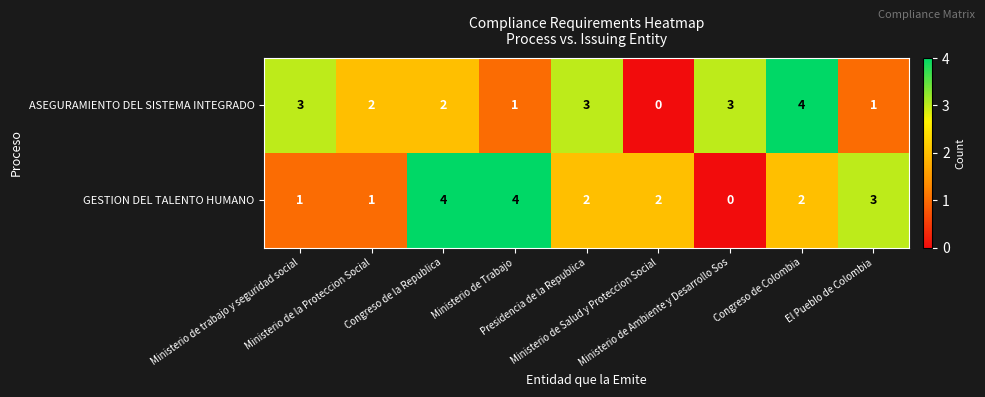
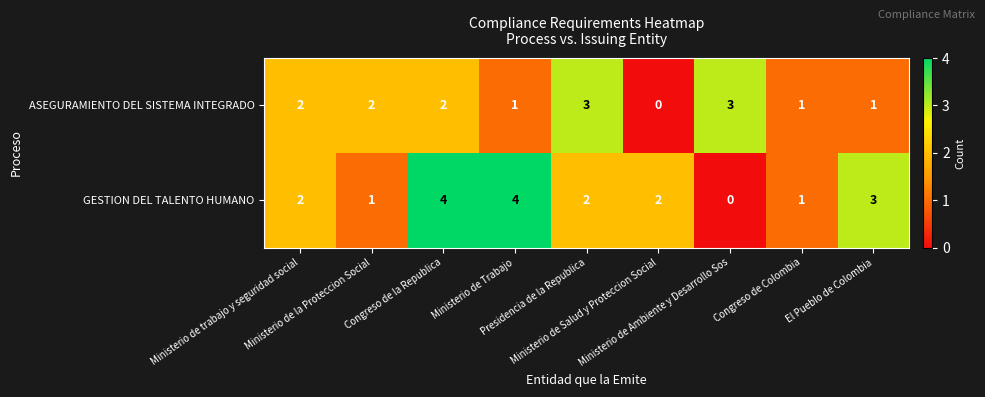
  {
    "ASEGURAMIENTO DEL SISTEMA INTEGRADO": {
-     "Ministerio de trabajo y seguridad social": 3,
+     "Ministerio de trabajo y seguridad social": 2,
      "Ministerio de la Proteccion Social": 2,
      "Congreso de la Republica": 2,
      "Ministerio de Trabajo": 1,
      "Presidencia de la Republica": 3,
      "Ministerio de Salud y Proteccion Social": 0,
      "Ministerio de Ambiente y Desarrollo Sos": 3,
-     "Congreso de Colombia": 4,
+     "Congreso de Colombia": 1,
      "El Pueblo de Colombia": 1
    },
    "GESTION DEL TALENTO HUMANO": {
-     "Ministerio de trabajo y seguridad social": 1,
+     "Ministerio de trabajo y seguridad social": 2,
      "Ministerio de la Proteccion Social": 1,
      "Congreso de la Republica": 4,
      "Ministerio de Trabajo": 4,
      "Presidencia de la Republica": 2,
      "Ministerio de Salud y Proteccion Social": 2,
      "Ministerio de Ambiente y Desarrollo Sos": 0,
-     "Congreso de Colombia": 2,
+     "Congreso de Colombia": 1,
      "El Pueblo de Colombia": 3
    }
  }
